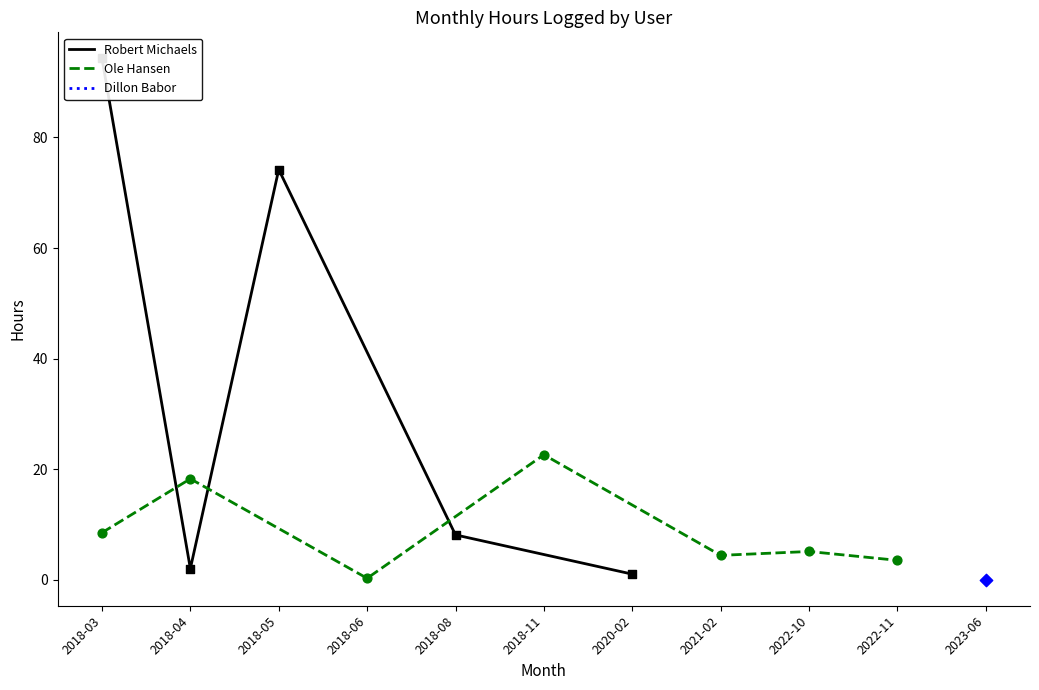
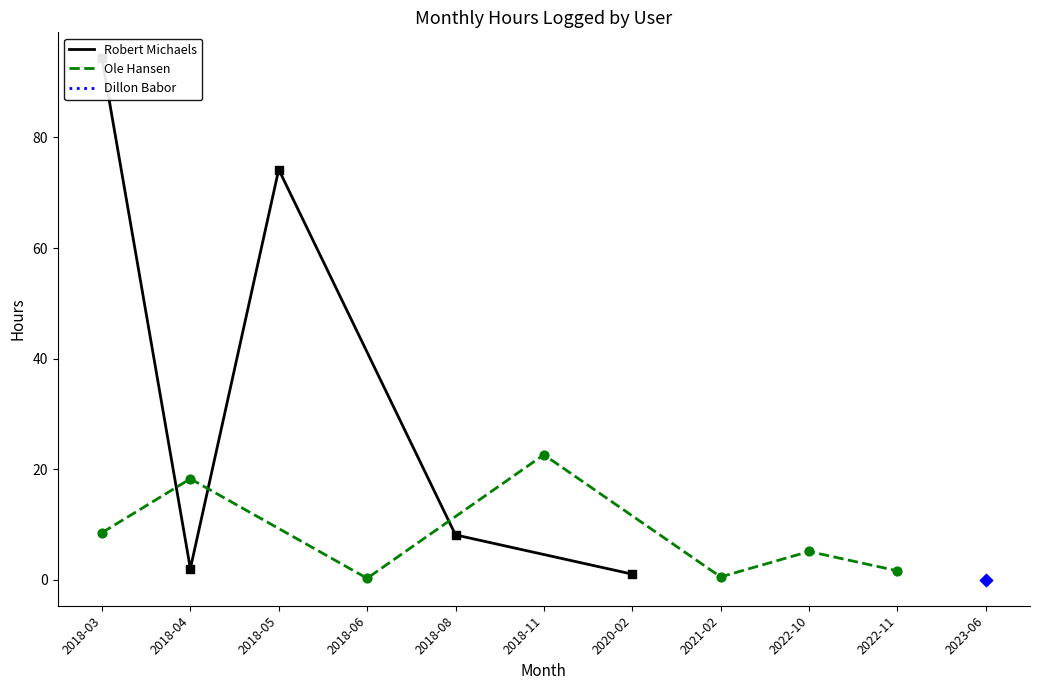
  {
    "Robert Michaels": {
      "2018-04": 2,
      "2018-05": 74,
      "2018-08": 8,
      "2020-02": 1
    },
    "Ole Hansen": {
      "2018-03": 9,
      "2018-04": 18,
      "2018-06": 0,
      "2018-11": 23,
-     "2021-02": 4,
+     "2021-02": 1,
      "2022-10": 5,
-     "2022-11": 4
+     "2022-11": 2
    },
    "Dillon Babor": {
      "2023-06": 0
    }
  }
